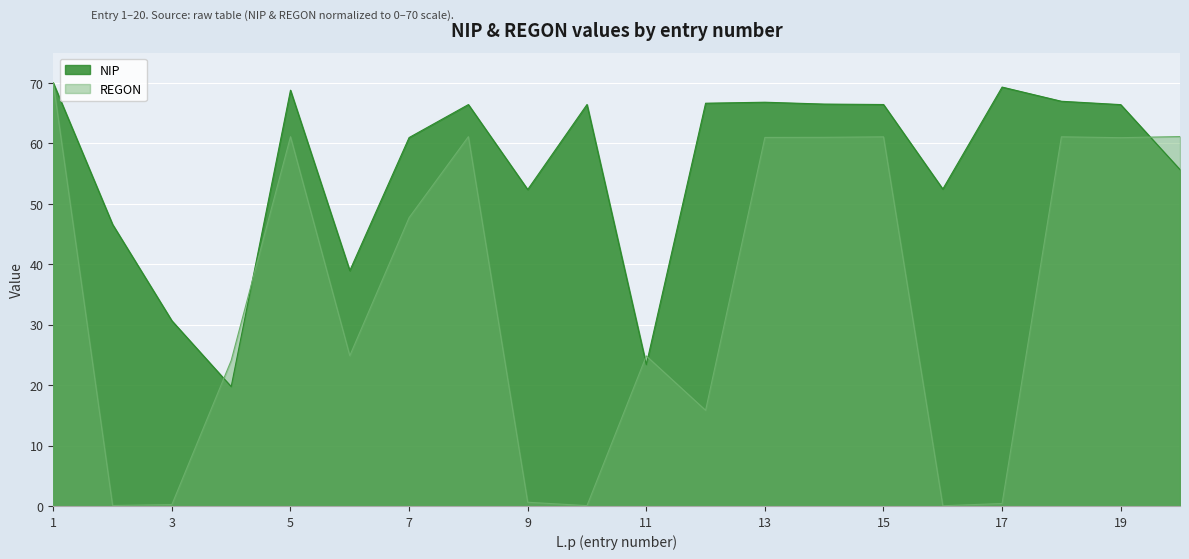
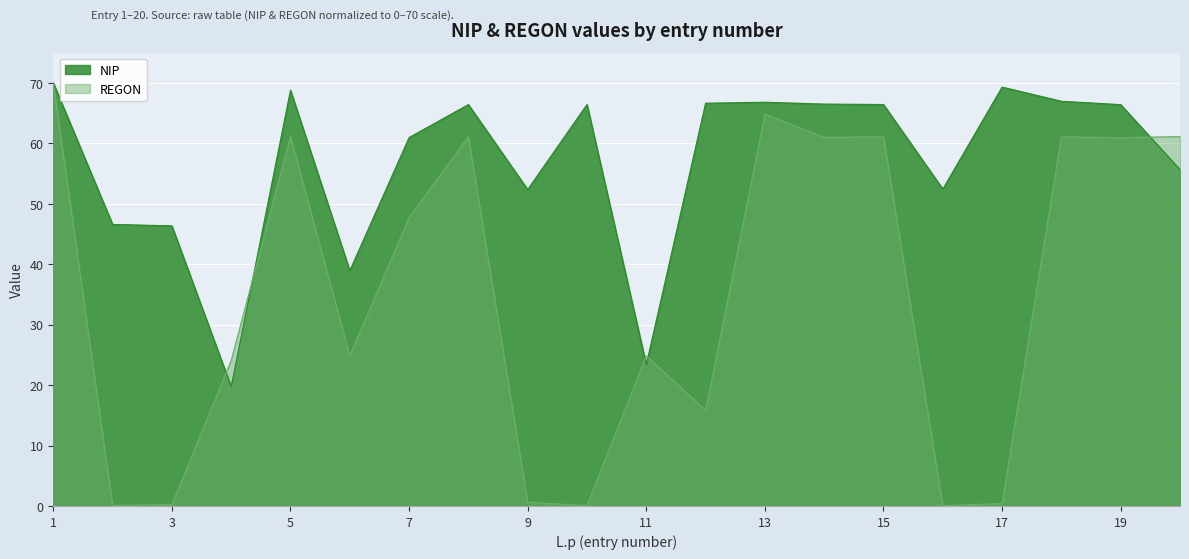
  {
    "NIP": {
-     "3": 31,
+     "3": 46,
      "5": 69,
      "7": 61,
      "9": 52,
      "11": 23,
      "13": 67,
      "15": 66,
      "17": 69,
      "19": 66
    },
    "REGON": {
      "3": 0,
      "5": 61,
      "7": 48,
      "9": 1,
      "11": 25,
-     "13": 61,
+     "13": 65,
      "15": 61,
      "17": 0,
      "19": 61
    }
  }
